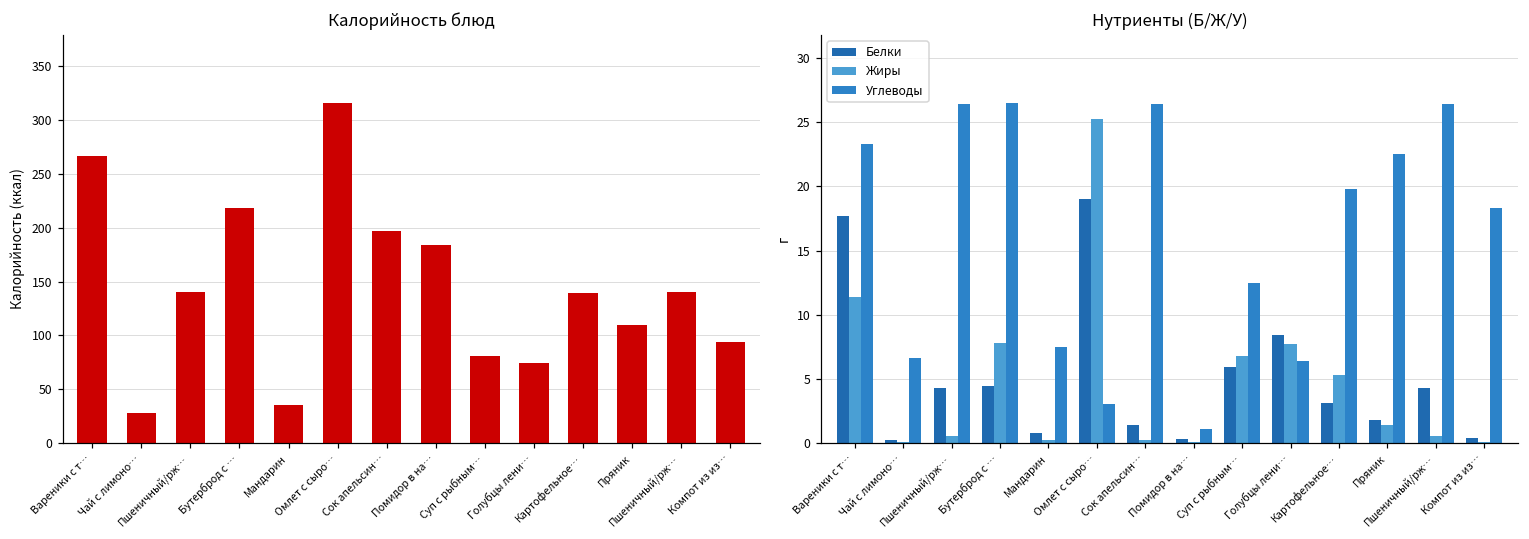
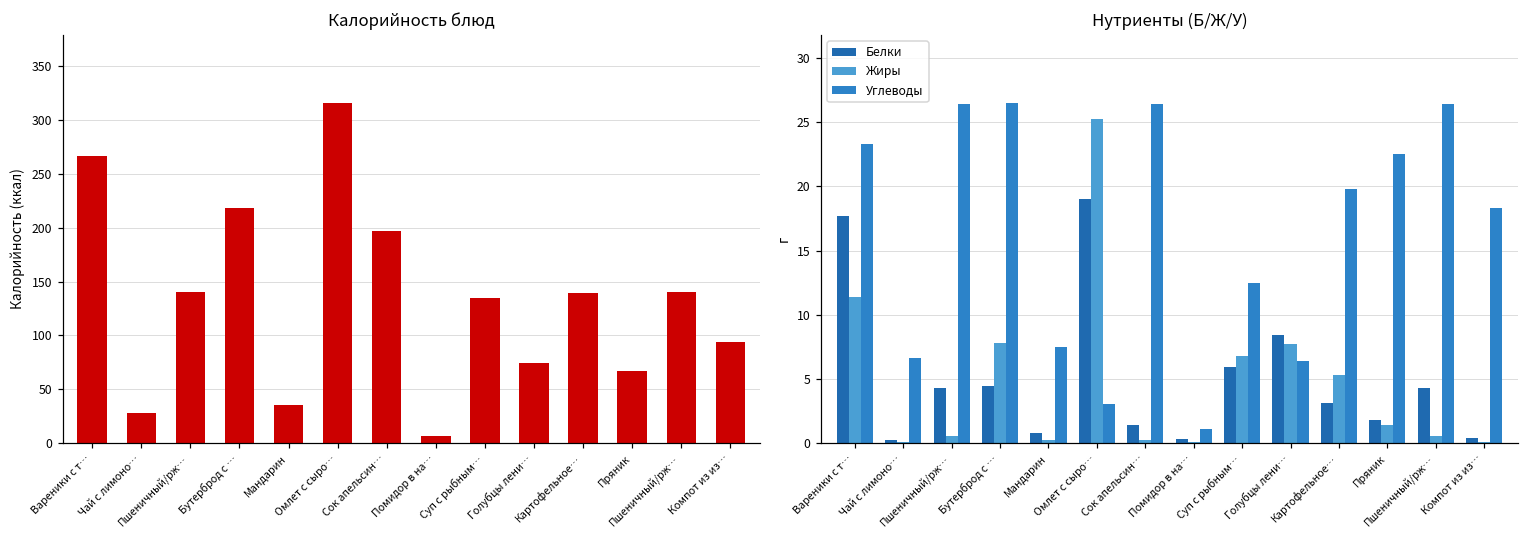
  {
    "Калорийность блюд": {
      "Вареники с т…": 270,
      "Чай с лимоно…": 30,
      "Бутерброд с …": 220,
      "Мандарин": 40,
      "Омлет с сыро…": 320,
      "Сок апельсин…": 200,
-     "Помидор в на…": 180,
-     "Суп с рыбным…": 80,
+     "Помидор в на…": 10,
+     "Суп с рыбным…": 130,
      "Голубцы лени…": 70,
      "Картофельное…": 140,
-     "Пряник": 110,
+     "Пряник": 70,
      "Компот из из…": 90
    }
  }
